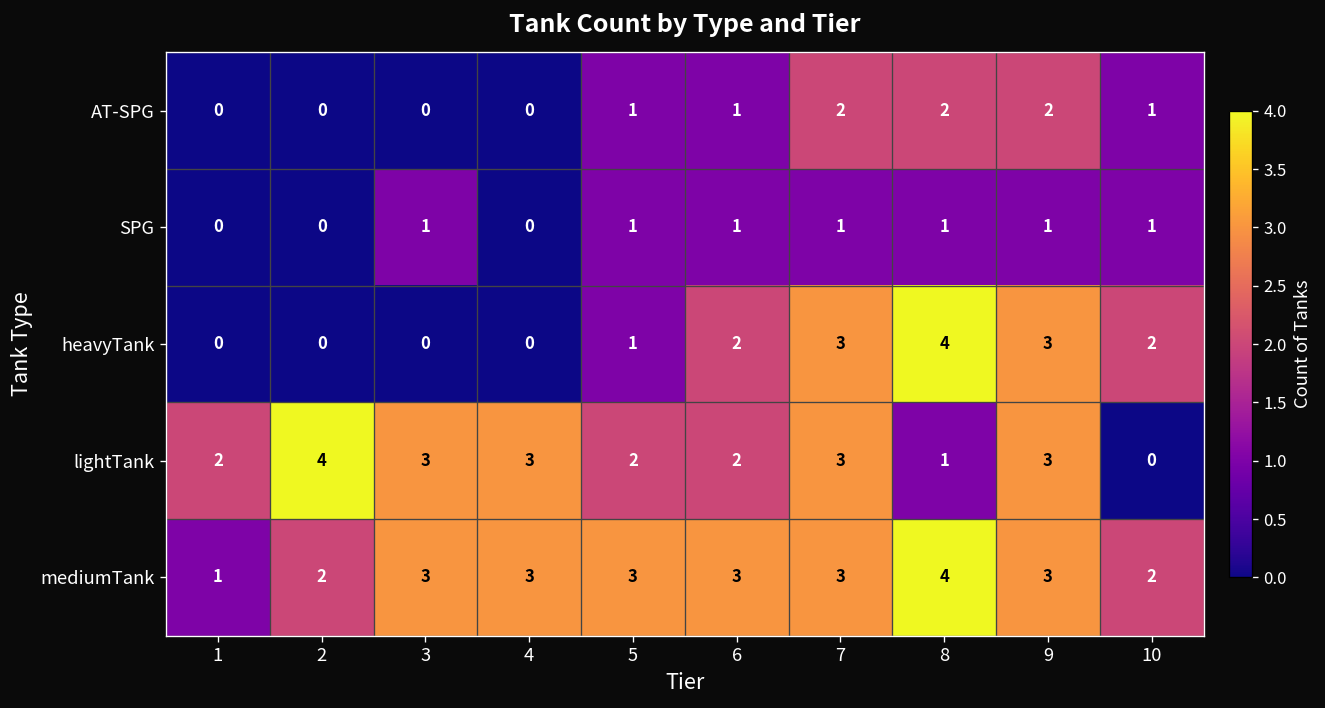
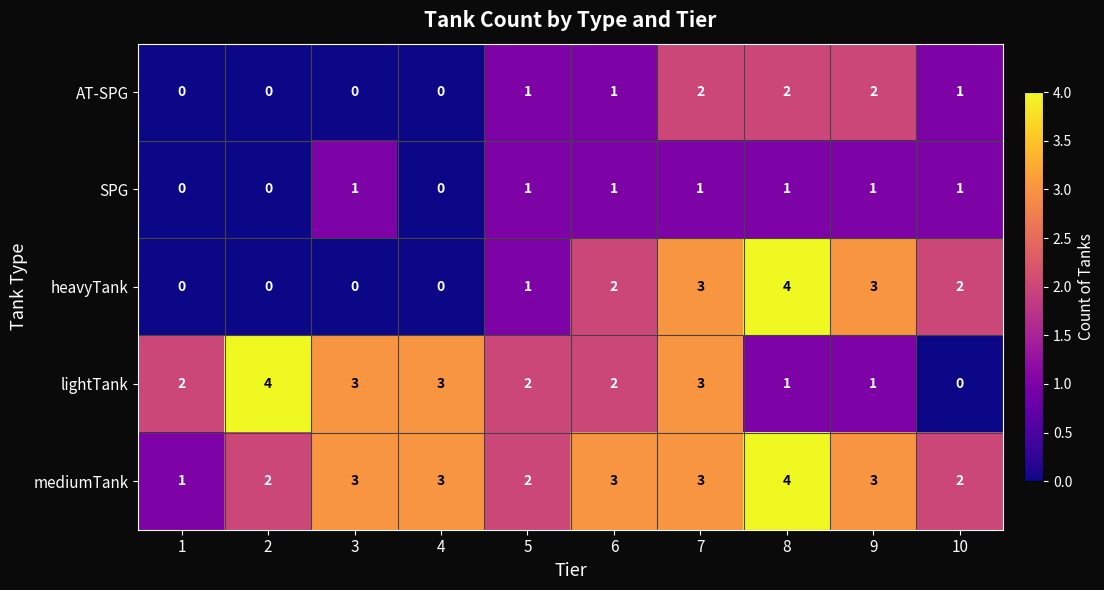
  {
    "AT-SPG": {
      "1": 0,
      "2": 0,
      "3": 0,
      "4": 0,
      "5": 1,
      "6": 1,
      "7": 2,
      "8": 2,
      "9": 2,
      "10": 1
    },
    "SPG": {
      "1": 0,
      "2": 0,
      "3": 1,
      "4": 0,
      "5": 1,
      "6": 1,
      "7": 1,
      "8": 1,
      "9": 1,
      "10": 1
    },
    "heavyTank": {
      "1": 0,
      "2": 0,
      "3": 0,
      "4": 0,
      "5": 1,
      "6": 2,
      "7": 3,
      "8": 4,
      "9": 3,
      "10": 2
    },
    "lightTank": {
      "1": 2,
      "2": 4,
      "3": 3,
      "4": 3,
      "5": 2,
      "6": 2,
      "7": 3,
      "8": 1,
-     "9": 3,
+     "9": 1,
      "10": 0
    },
    "mediumTank": {
      "1": 1,
      "2": 2,
      "3": 3,
      "4": 3,
-     "5": 3,
+     "5": 2,
      "6": 3,
      "7": 3,
      "8": 4,
      "9": 3,
      "10": 2
    }
  }
